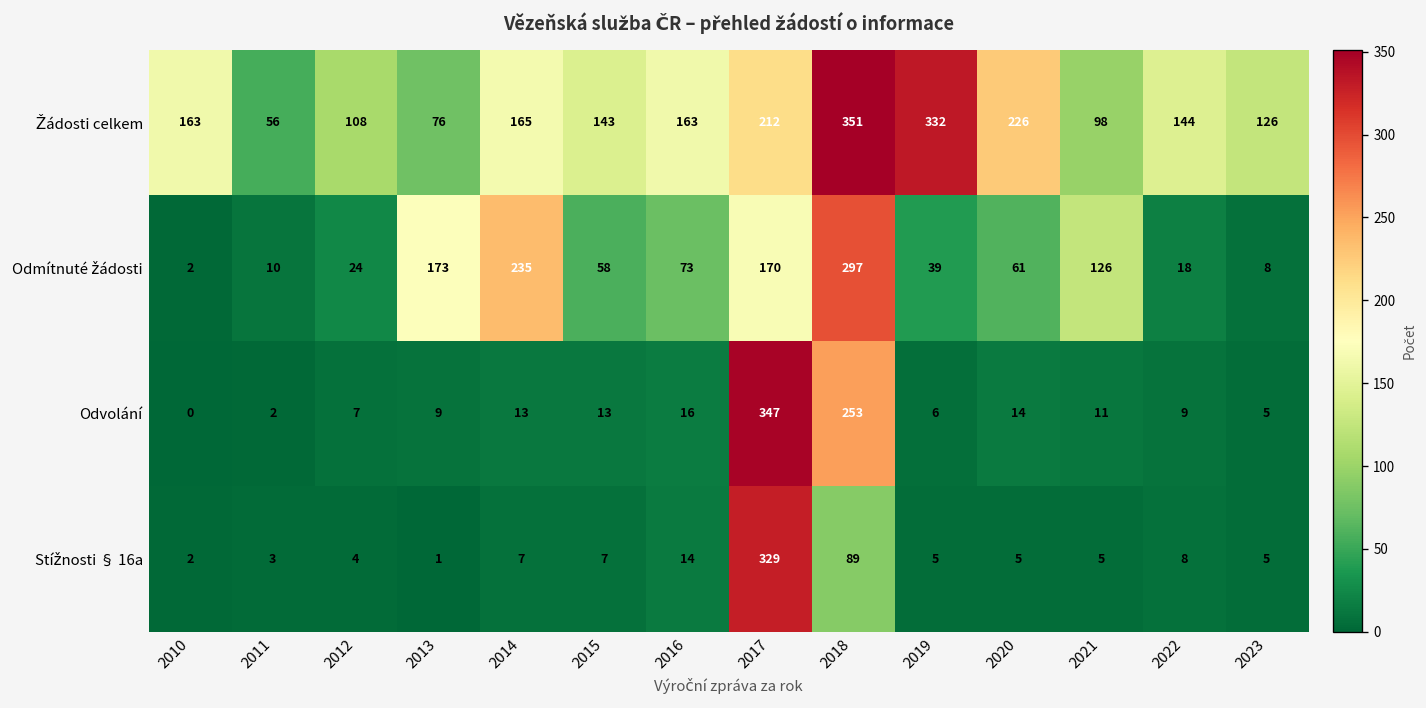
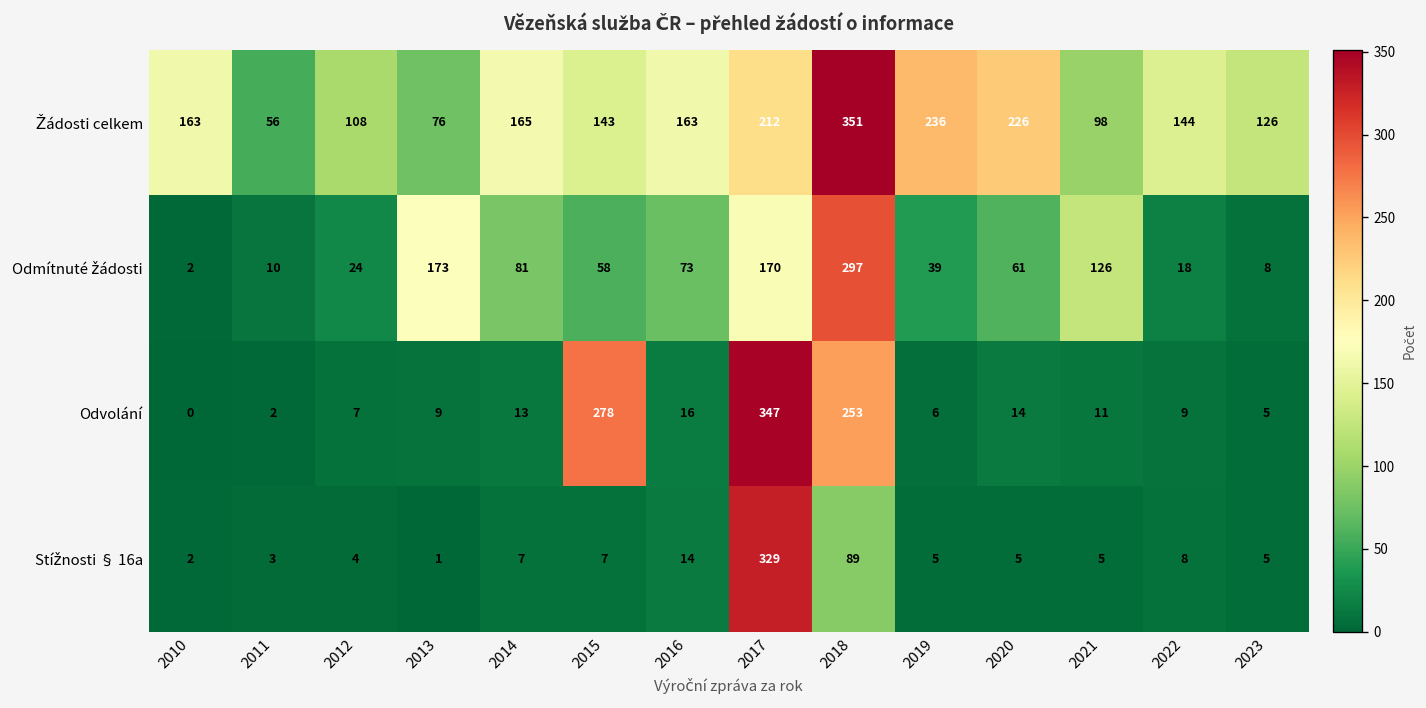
  {
    "Žádosti celkem": {
      "2010": 163,
      "2011": 56,
      "2012": 108,
      "2013": 76,
      "2014": 165,
      "2015": 143,
      "2016": 163,
      "2017": 212,
      "2018": 351,
-     "2019": 332,
+     "2019": 236,
      "2020": 226,
      "2021": 98,
      "2022": 144,
      "2023": 126
    },
    "Odmítnuté žádosti": {
      "2010": 2,
      "2011": 10,
      "2012": 24,
      "2013": 173,
-     "2014": 235,
+     "2014": 81,
      "2015": 58,
      "2016": 73,
      "2017": 170,
      "2018": 297,
      "2019": 39,
      "2020": 61,
      "2021": 126,
      "2022": 18,
      "2023": 8
    },
    "Odvolání": {
      "2010": 0,
      "2011": 2,
      "2012": 7,
      "2013": 9,
      "2014": 13,
-     "2015": 13,
+     "2015": 278,
      "2016": 16,
      "2017": 347,
      "2018": 253,
      "2019": 6,
      "2020": 14,
      "2021": 11,
      "2022": 9,
      "2023": 5
    },
    "Stížnosti § 16a": {
      "2010": 2,
      "2011": 3,
      "2012": 4,
      "2013": 1,
      "2014": 7,
      "2015": 7,
      "2016": 14,
      "2017": 329,
      "2018": 89,
      "2019": 5,
      "2020": 5,
      "2021": 5,
      "2022": 8,
      "2023": 5
    }
  }
